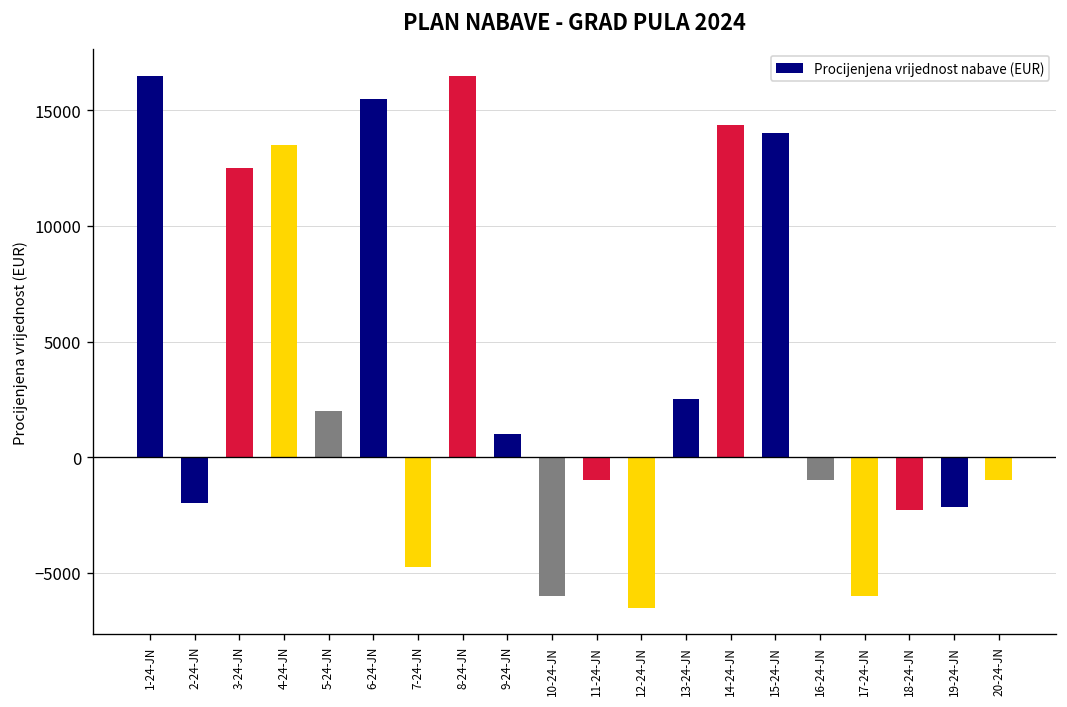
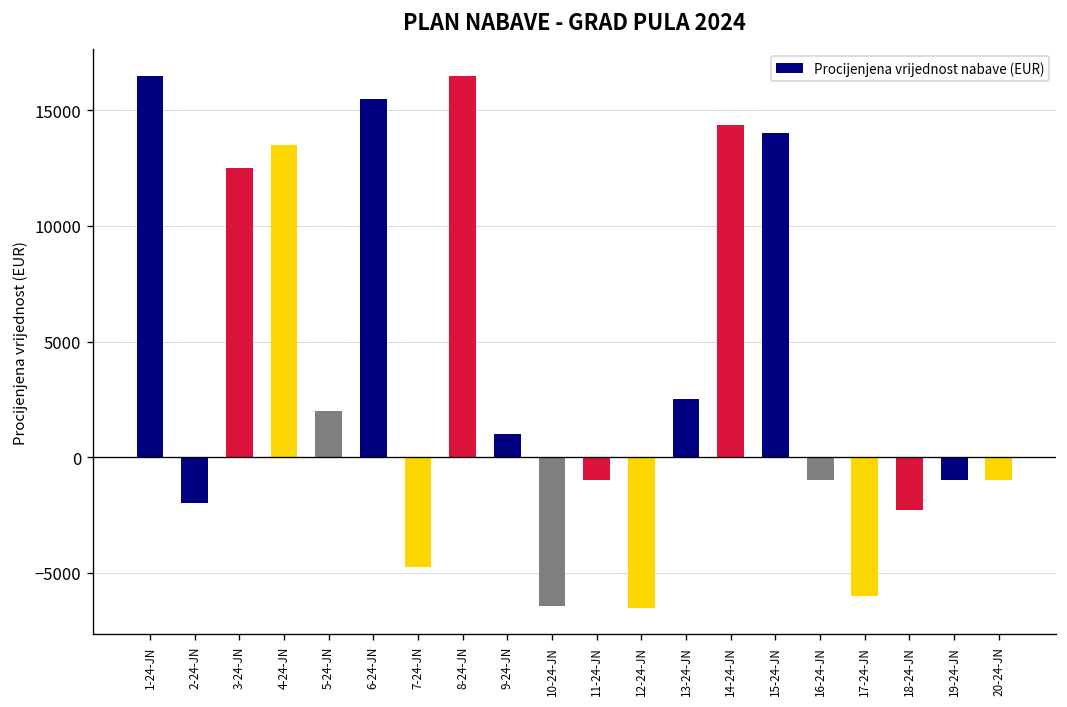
  {
    "1-24-JN": 16500,
    "2-24-JN": -2000,
    "3-24-JN": 12500,
    "4-24-JN": 13500,
    "5-24-JN": 2000,
    "6-24-JN": 15500,
    "7-24-JN": -4700,
    "8-24-JN": 16500,
    "9-24-JN": 1000,
-   "10-24-JN": -6000,
+   "10-24-JN": -6400,
    "11-24-JN": -1000,
    "12-24-JN": -6500,
    "13-24-JN": 2500,
    "14-24-JN": 14400,
    "15-24-JN": 14000,
    "16-24-JN": -1000,
    "17-24-JN": -6000,
    "18-24-JN": -2300,
-   "19-24-JN": -2100,
+   "19-24-JN": -1000,
    "20-24-JN": -1000
  }
